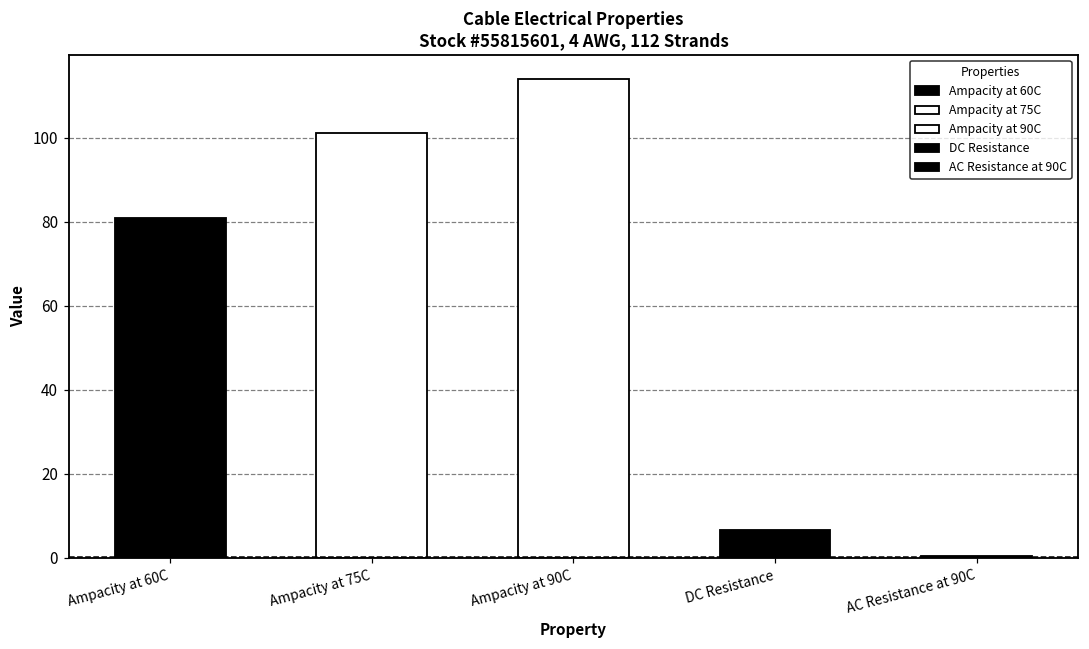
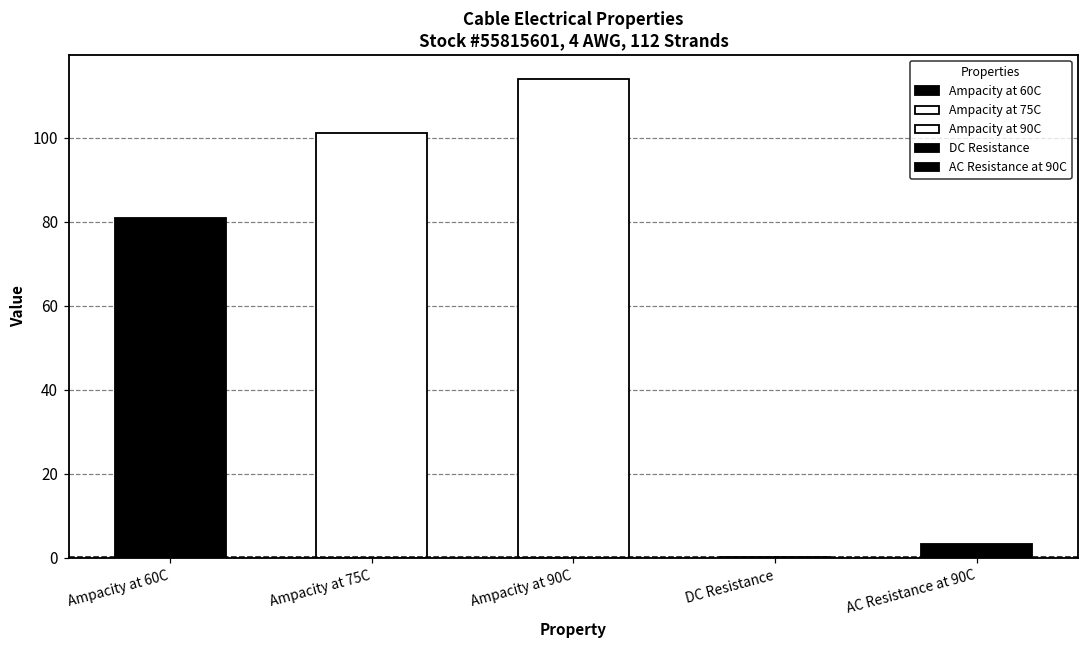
  {
    "Ampacity at 60C": 81,
    "Ampacity at 75C": 101,
    "Ampacity at 90C": 114,
-   "DC Resistance": 7,
-   "AC Resistance at 90C": 0
+   "DC Resistance": 0,
+   "AC Resistance at 90C": 3
  }
